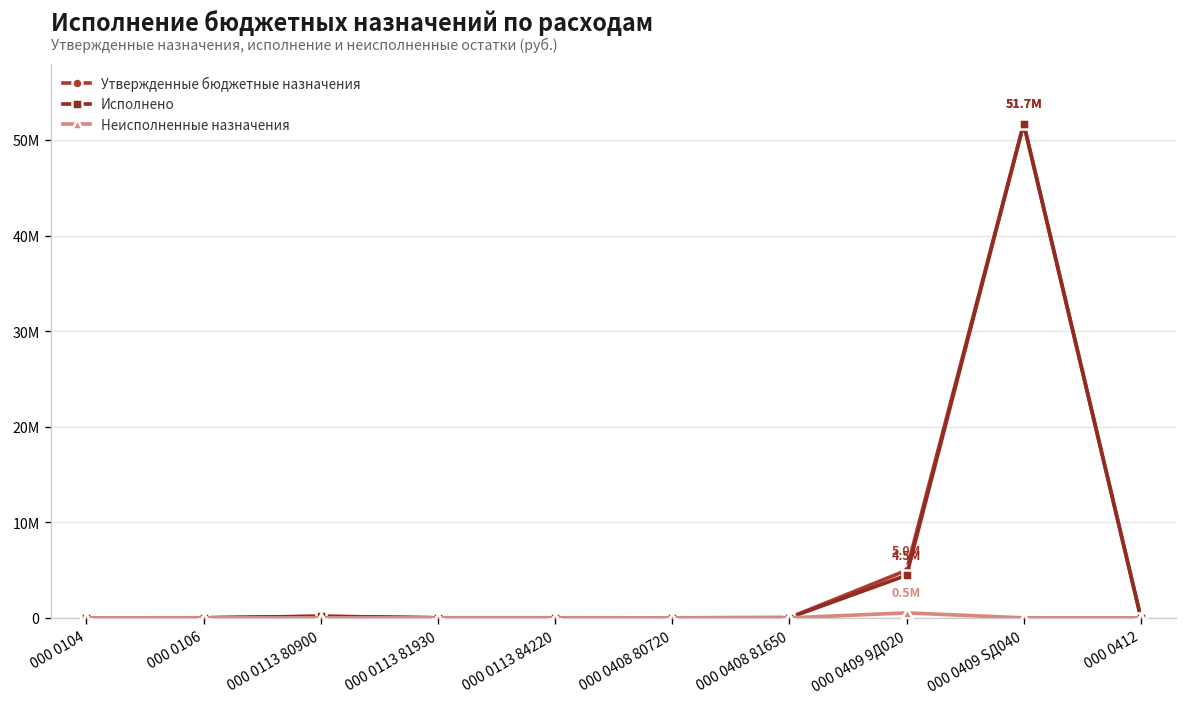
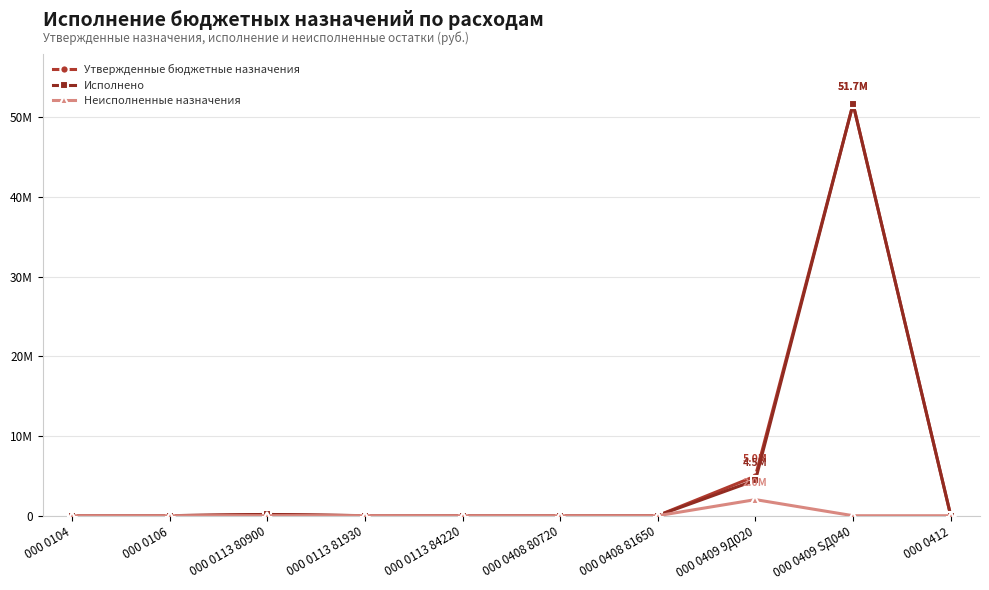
  {
    "Неисполненные назначения": {
-     "000 0409 9Д020": "0.5M"
+     "000 0409 9Д020": "2.0M"
    }
  }
